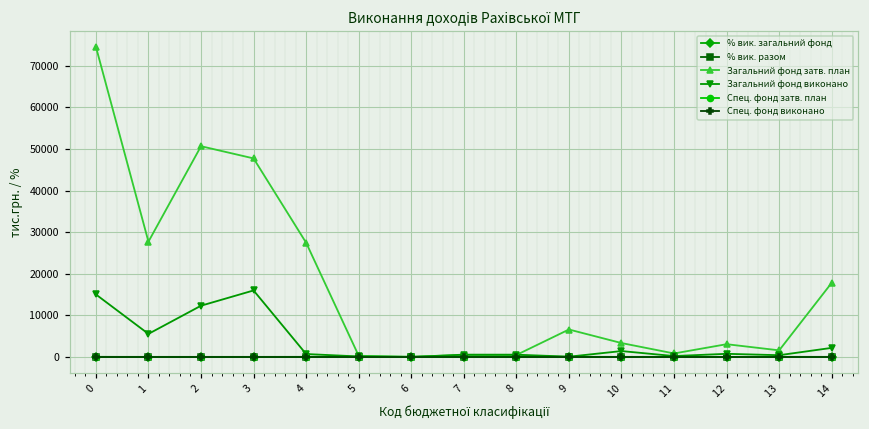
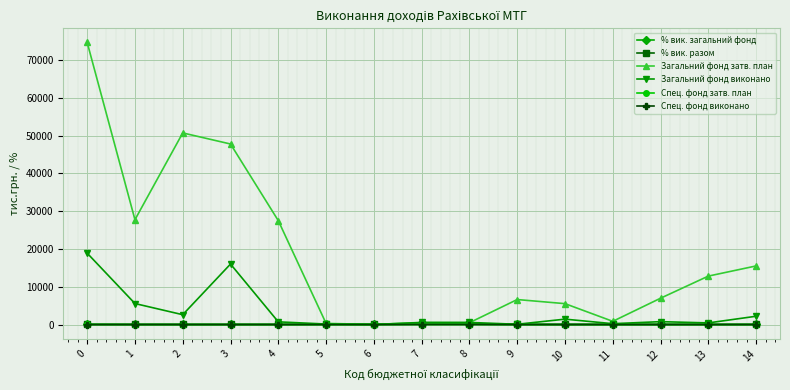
  {
    "Спец. фонд виконано": {
      "0": 0,
      "1": 0,
      "2": 0,
      "3": 0,
      "4": 0,
      "10": 0,
      "12": 0,
      "14": 0
    },
    "Загальний фонд затв. план": {
      "0": 75000,
      "1": 28000,
      "2": 51000,
      "3": 48000,
      "4": 27000,
      "9": 7000,
-     "10": 3000,
-     "12": 3000,
-     "13": 2000,
-     "14": 18000
+     "10": 6000,
+     "12": 7000,
+     "13": 13000,
+     "14": 16000
    },
    "Загальний фонд виконано": {
-     "0": 15000,
+     "0": 19000,
      "1": 6000,
-     "2": 12000,
+     "2": 3000,
      "3": 16000,
      "10": 1000,
      "12": 1000,
      "14": 2000
    }
  }
